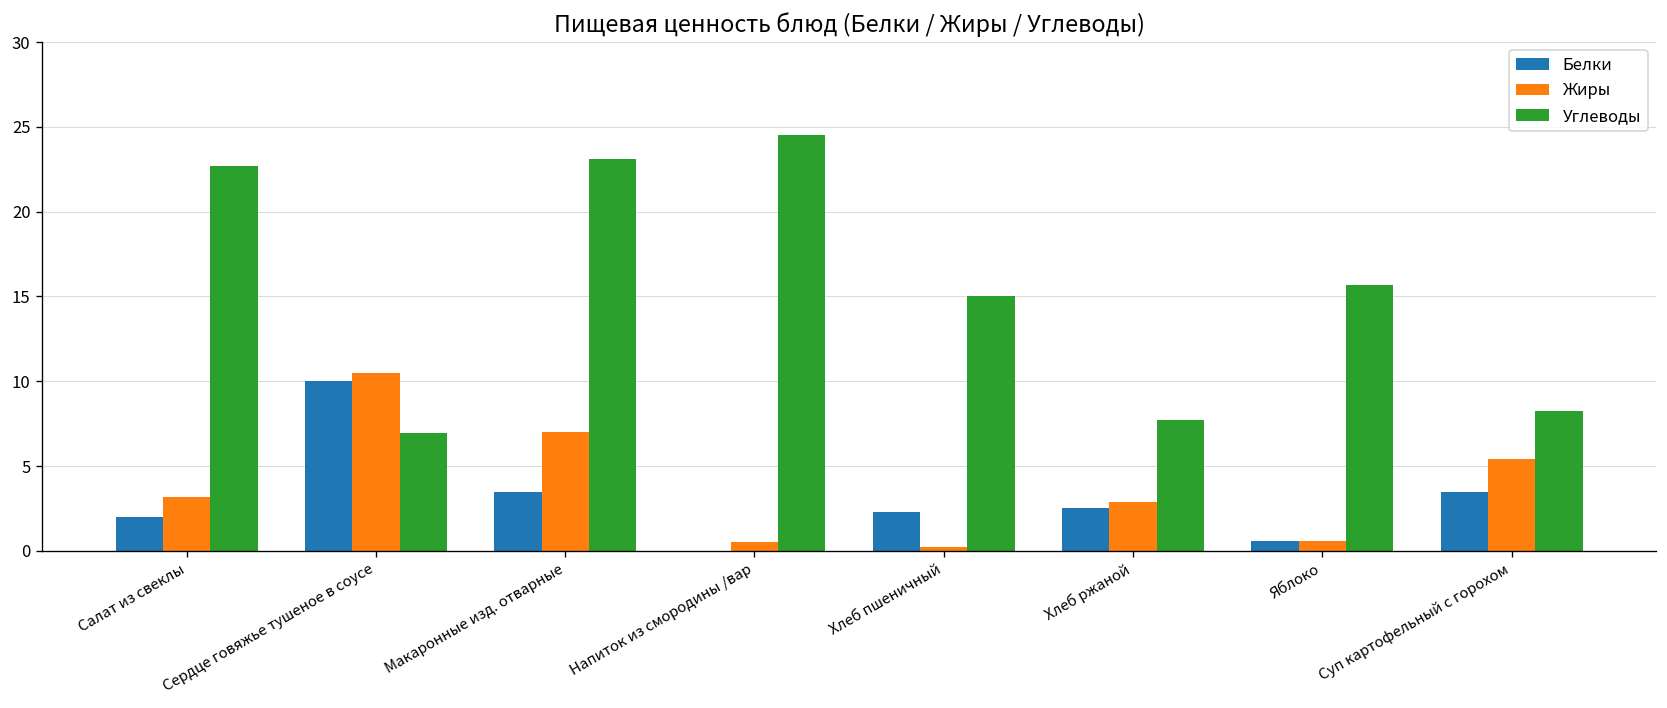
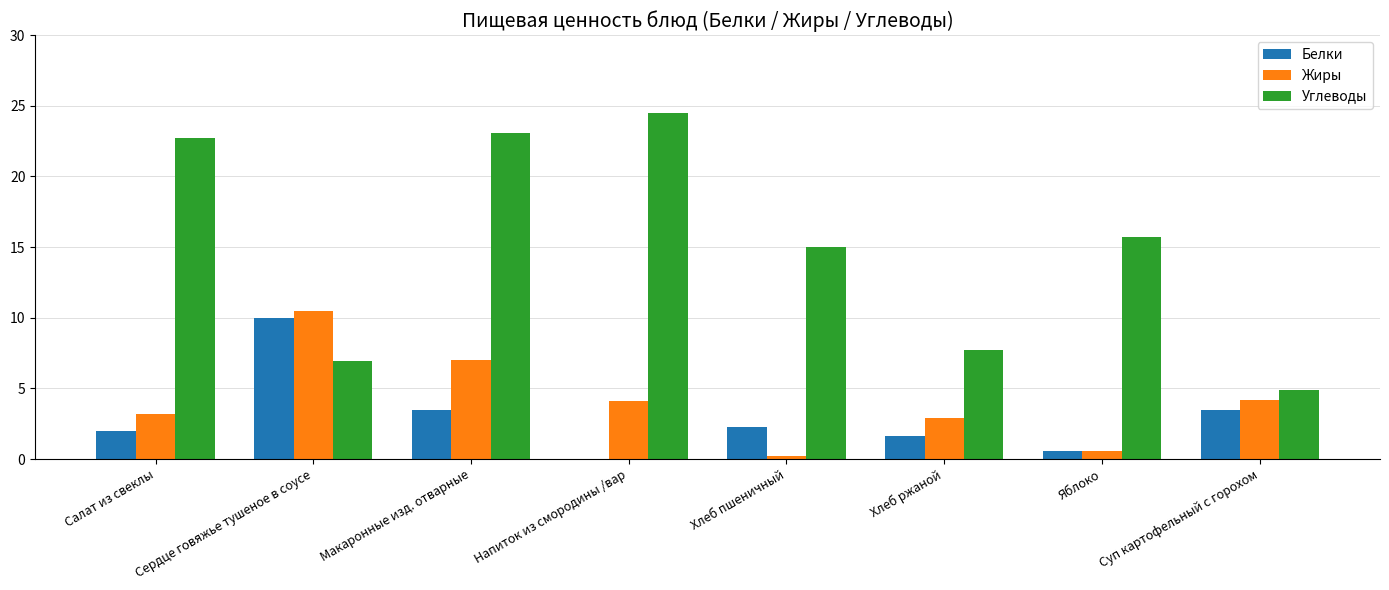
  {
    "Белки": {
      "Салат из свеклы": 2.0,
      "Сердце говяжье тушеное в соусе": 10.0,
      "Макаронные изд. отварные": 3.5,
      "Напиток из смородины /вар": 0.0,
      "Хлеб пшеничный": 2.3,
-     "Хлеб ржаной": 2.5,
+     "Хлеб ржаной": 1.6,
      "Яблоко": 0.6,
      "Суп картофельный с горохом": 3.4
    },
    "Жиры": {
      "Салат из свеклы": 3.2,
      "Сердце говяжье тушеное в соусе": 10.5,
      "Макаронные изд. отварные": 7.0,
-     "Напиток из смородины /вар": 0.5,
+     "Напиток из смородины /вар": 4.1,
      "Хлеб пшеничный": 0.2,
      "Хлеб ржаной": 2.9,
      "Яблоко": 0.6,
-     "Суп картофельный с горохом": 5.4
+     "Суп картофельный с горохом": 4.2
    },
    "Углеводы": {
      "Салат из свеклы": 22.7,
      "Сердце говяжье тушеное в соусе": 6.9,
      "Макаронные изд. отварные": 23.1,
      "Напиток из смородины /вар": 24.5,
      "Хлеб пшеничный": 15.0,
      "Хлеб ржаной": 7.7,
      "Яблоко": 15.7,
-     "Суп картофельный с горохом": 8.2
+     "Суп картофельный с горохом": 4.9
    }
  }
